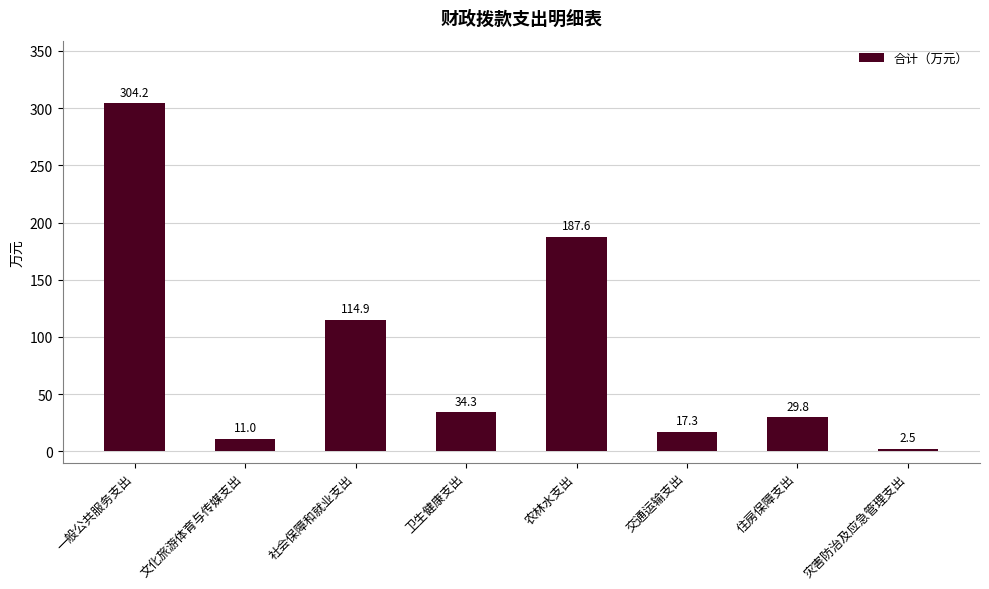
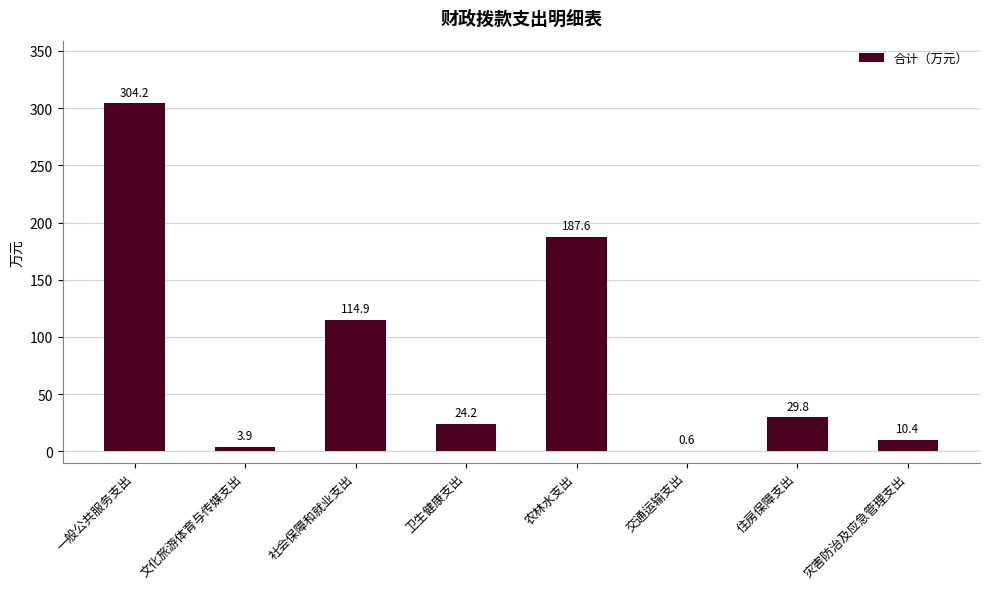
  {
    "一般公共服务支出": 304.2,
-   "文化旅游体育与传媒支出": 11.0,
+   "文化旅游体育与传媒支出": 3.9,
    "社会保障和就业支出": 114.9,
-   "卫生健康支出": 34.3,
+   "卫生健康支出": 24.2,
    "农林水支出": 187.6,
-   "交通运输支出": 17.3,
+   "交通运输支出": 0.6,
    "住房保障支出": 29.8,
-   "灾害防治及应急管理支出": 2.5
+   "灾害防治及应急管理支出": 10.4
  }
